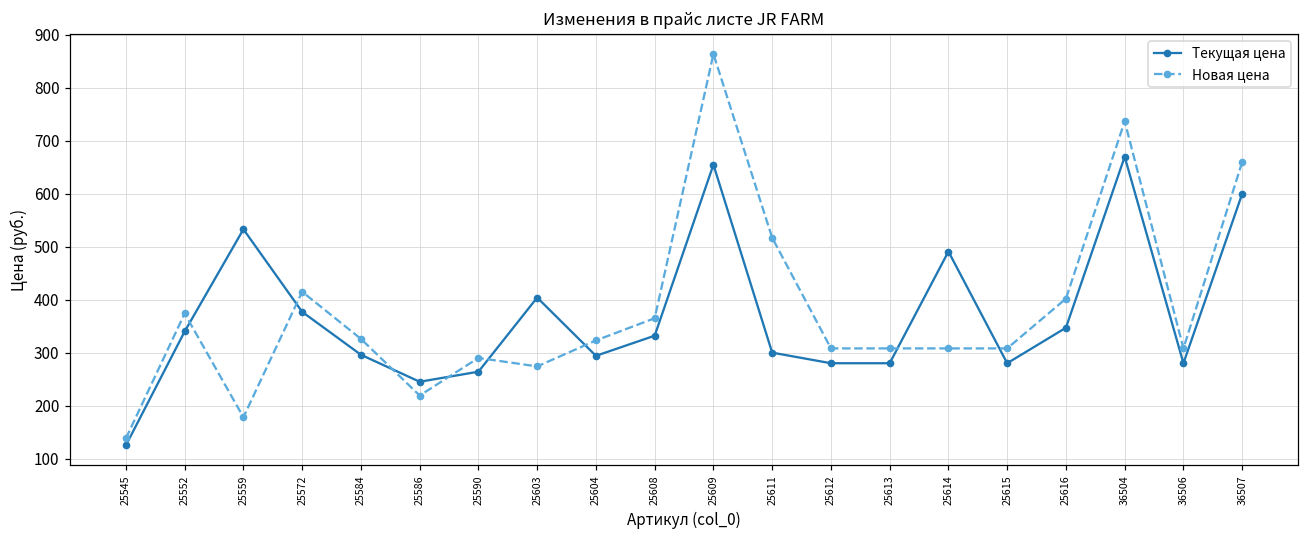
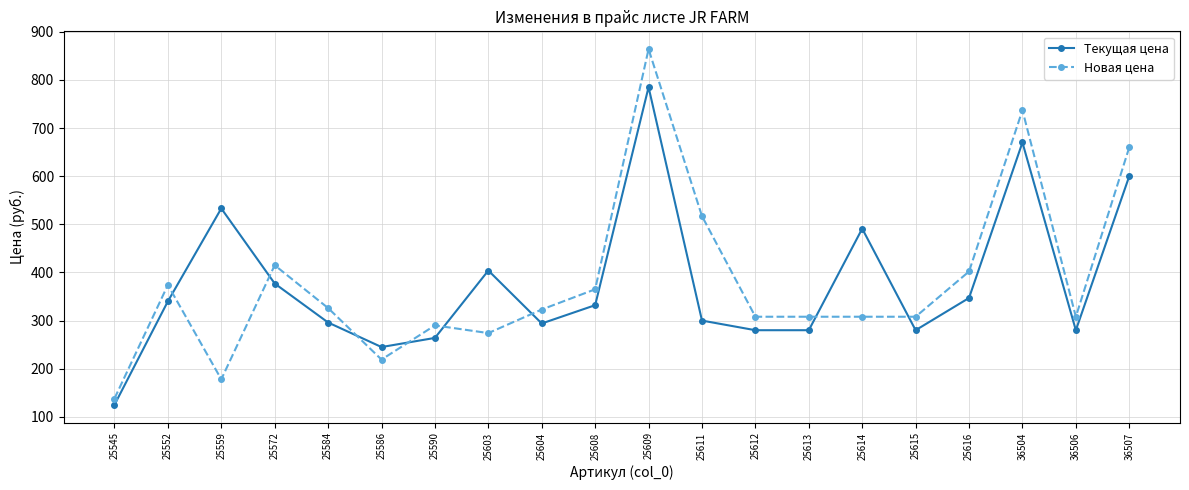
  {
    "Текущая цена": {
      "25545": 130,
      "25552": 340,
      "25559": 530,
      "25572": 380,
      "25584": 300,
      "25586": 250,
      "25590": 260,
      "25603": 400,
      "25604": 290,
      "25608": 330,
-     "25609": 660,
+     "25609": 790,
      "25611": 300,
      "25612": 280,
      "25613": 280,
      "25614": 490,
      "25615": 280,
      "25616": 350,
      "36504": 670,
      "36506": 280,
      "36507": 600
    },
    "Новая цена": {
      "25545": 140,
      "25552": 370,
      "25559": 180,
      "25572": 420,
      "25584": 330,
      "25586": 220,
      "25590": 290,
      "25603": 270,
      "25604": 320,
      "25608": 370,
      "25609": 860,
      "25611": 520,
      "25612": 310,
      "25613": 310,
      "25614": 310,
      "25615": 310,
      "25616": 400,
      "36504": 740,
      "36506": 310,
      "36507": 660
    }
  }
